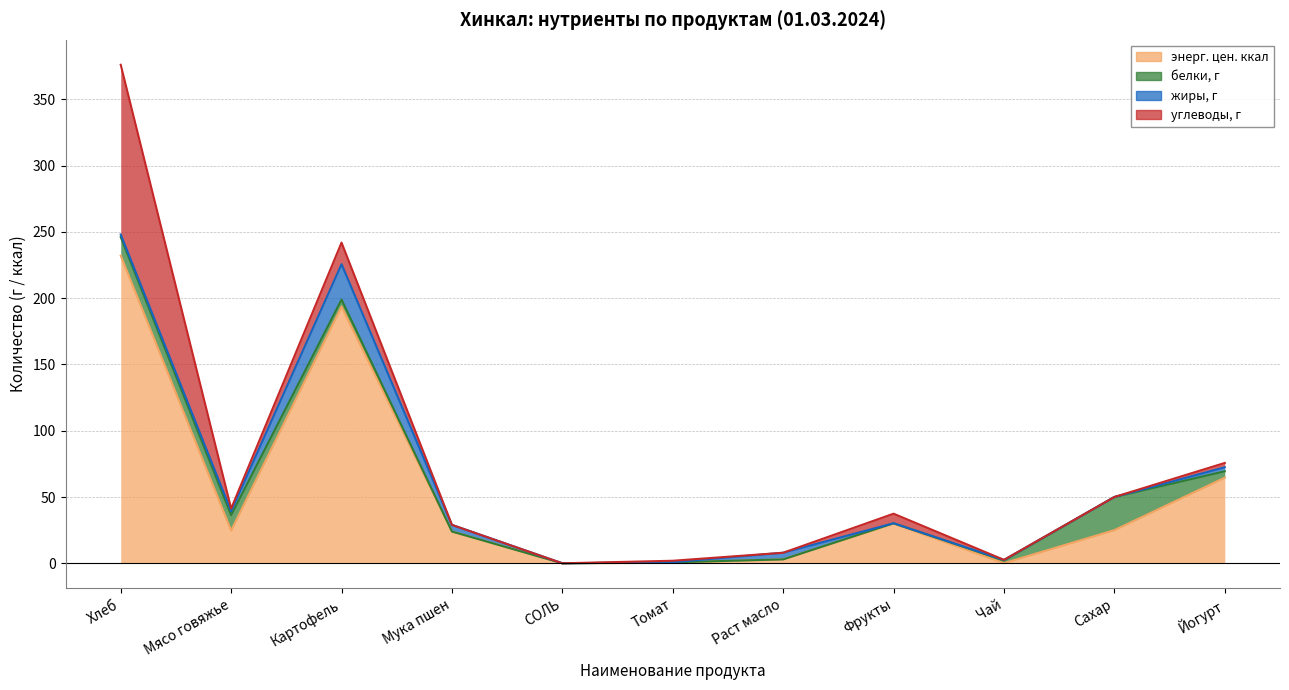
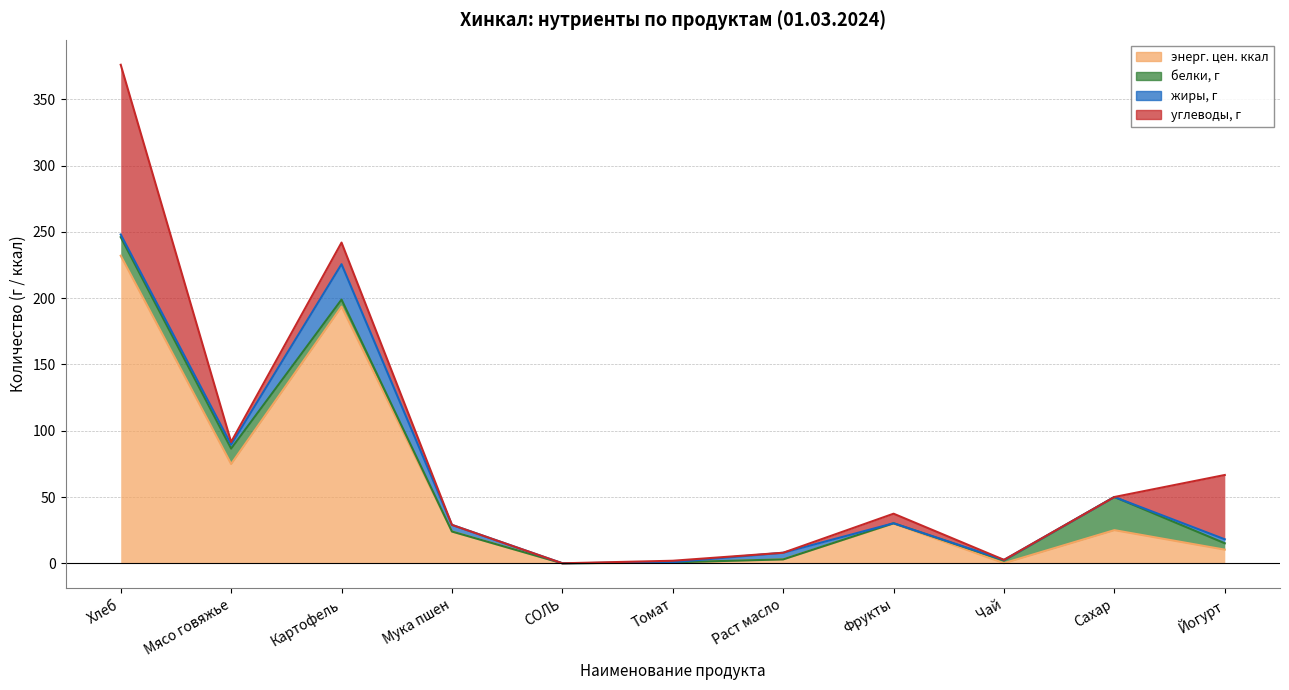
  {
    "энерг. цен. ккал": {
      "Хлеб": 232,
-     "Мясо говяжье": 25,
+     "Мясо говяжье": 75,
      "Картофель": 194,
      "Чай": 0,
      "Сахар": 25,
-     "Йогурт": 65
+     "Йогурт": 10
    },
    "белки, г": {
      "Хлеб": 14,
      "Мясо говяжье": 12,
      "Картофель": 5,
      "Йогурт": 5
    },
    "жиры, г": {
      "Хлеб": 2,
      "Мясо говяжье": 3,
      "Картофель": 27,
      "Йогурт": 3
    },
    "углеводы, г": {
      "Хлеб": 128,
      "Мясо говяжье": 2,
      "Картофель": 16,
      "Фрукты": 7,
-     "Йогурт": 3
+     "Йогурт": 48
    }
  }
